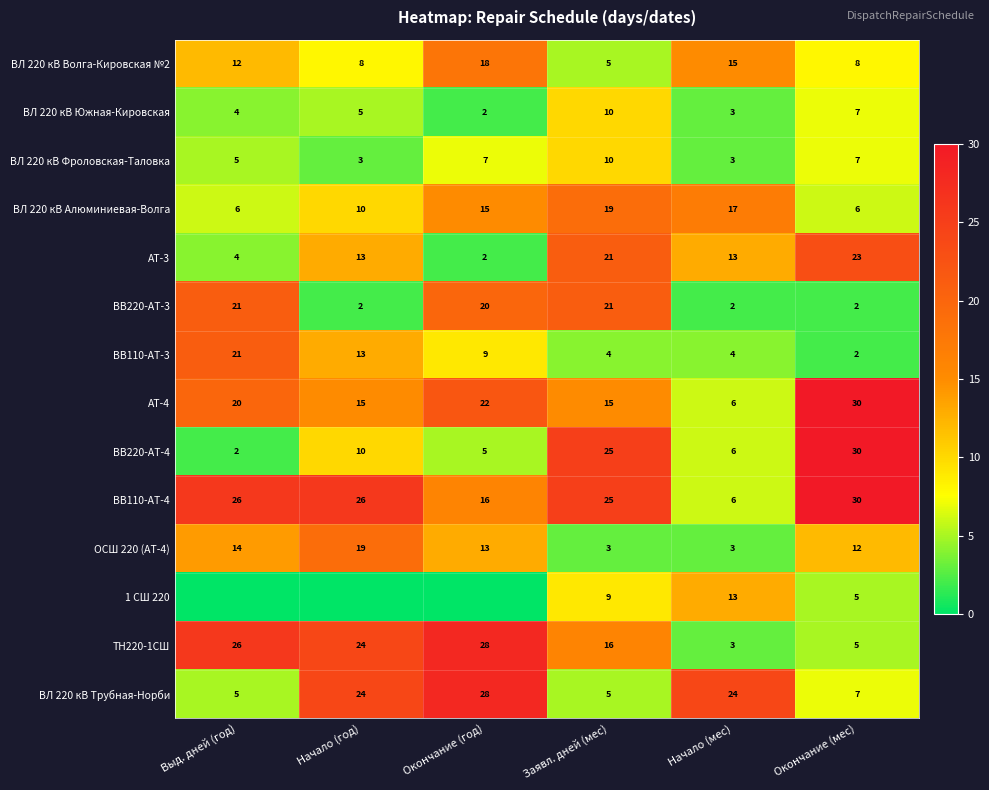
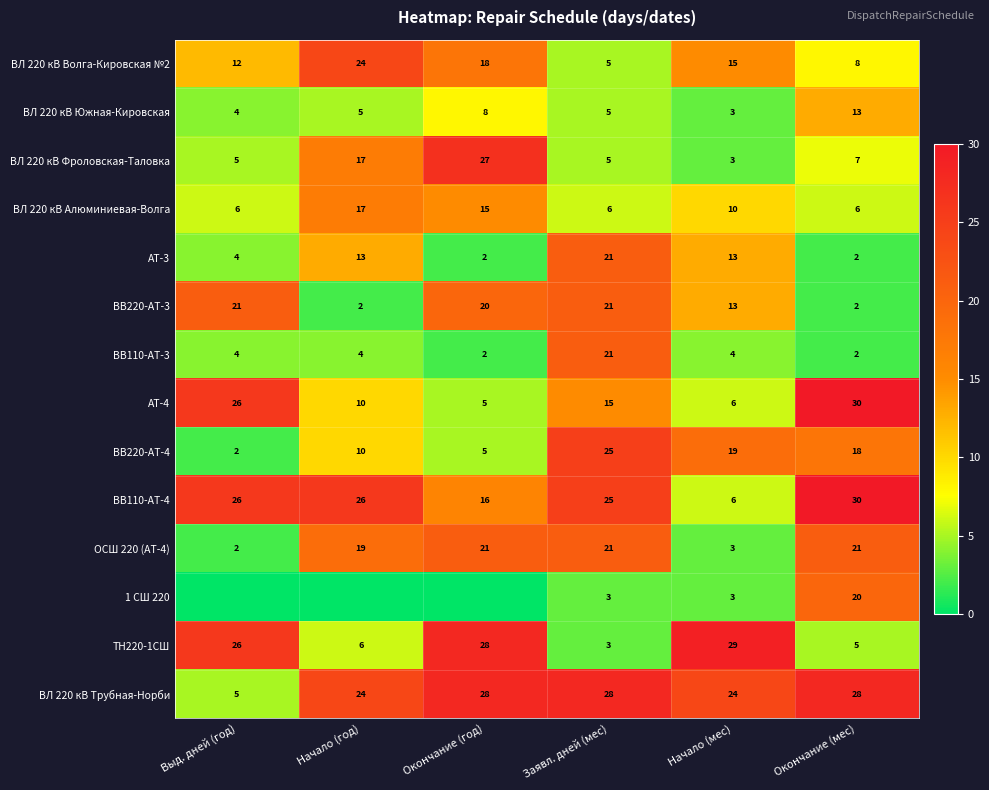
  {
    "ВЛ 220 кВ Волга-Кировская №2": {
      "Выд. дней (год)": 12,
-     "Начало (год)": 8,
+     "Начало (год)": 24,
      "Окончание (год)": 18,
      "Заявл. дней (мес)": 5,
      "Начало (мес)": 15,
      "Окончание (мес)": 8
    },
    "ВЛ 220 кВ Южная-Кировская": {
      "Выд. дней (год)": 4,
      "Начало (год)": 5,
-     "Окончание (год)": 2,
-     "Заявл. дней (мес)": 10,
+     "Окончание (год)": 8,
+     "Заявл. дней (мес)": 5,
      "Начало (мес)": 3,
-     "Окончание (мес)": 7
+     "Окончание (мес)": 13
    },
    "ВЛ 220 кВ Фроловская-Таловка": {
      "Выд. дней (год)": 5,
-     "Начало (год)": 3,
-     "Окончание (год)": 7,
-     "Заявл. дней (мес)": 10,
+     "Начало (год)": 17,
+     "Окончание (год)": 27,
+     "Заявл. дней (мес)": 5,
      "Начало (мес)": 3,
      "Окончание (мес)": 7
    },
    "ВЛ 220 кВ Алюминиевая-Волга": {
      "Выд. дней (год)": 6,
-     "Начало (год)": 10,
+     "Начало (год)": 17,
      "Окончание (год)": 15,
-     "Заявл. дней (мес)": 19,
-     "Начало (мес)": 17,
+     "Заявл. дней (мес)": 6,
+     "Начало (мес)": 10,
      "Окончание (мес)": 6
    },
    "АТ-3": {
      "Выд. дней (год)": 4,
      "Начало (год)": 13,
      "Окончание (год)": 2,
      "Заявл. дней (мес)": 21,
      "Начало (мес)": 13,
-     "Окончание (мес)": 23
+     "Окончание (мес)": 2
    },
    "ВВ220-АТ-3": {
      "Выд. дней (год)": 21,
      "Начало (год)": 2,
      "Окончание (год)": 20,
      "Заявл. дней (мес)": 21,
-     "Начало (мес)": 2,
+     "Начало (мес)": 13,
      "Окончание (мес)": 2
    },
    "ВВ110-АТ-3": {
-     "Выд. дней (год)": 21,
-     "Начало (год)": 13,
-     "Окончание (год)": 9,
-     "Заявл. дней (мес)": 4,
+     "Выд. дней (год)": 4,
+     "Начало (год)": 4,
+     "Окончание (год)": 2,
+     "Заявл. дней (мес)": 21,
      "Начало (мес)": 4,
      "Окончание (мес)": 2
    },
    "АТ-4": {
-     "Выд. дней (год)": 20,
-     "Начало (год)": 15,
-     "Окончание (год)": 22,
+     "Выд. дней (год)": 26,
+     "Начало (год)": 10,
+     "Окончание (год)": 5,
      "Заявл. дней (мес)": 15,
      "Начало (мес)": 6,
      "Окончание (мес)": 30
    },
    "ВВ220-АТ-4": {
      "Выд. дней (год)": 2,
      "Начало (год)": 10,
      "Окончание (год)": 5,
      "Заявл. дней (мес)": 25,
-     "Начало (мес)": 6,
-     "Окончание (мес)": 30
+     "Начало (мес)": 19,
+     "Окончание (мес)": 18
    },
    "ВВ110-АТ-4": {
      "Выд. дней (год)": 26,
      "Начало (год)": 26,
      "Окончание (год)": 16,
      "Заявл. дней (мес)": 25,
      "Начало (мес)": 6,
      "Окончание (мес)": 30
    },
    "ОСШ 220 (АТ-4)": {
-     "Выд. дней (год)": 14,
+     "Выд. дней (год)": 2,
      "Начало (год)": 19,
-     "Окончание (год)": 13,
-     "Заявл. дней (мес)": 3,
+     "Окончание (год)": 21,
+     "Заявл. дней (мес)": 21,
      "Начало (мес)": 3,
-     "Окончание (мес)": 12
+     "Окончание (мес)": 21
    },
    "1 СШ 220": {
-     "Заявл. дней (мес)": 9,
-     "Начало (мес)": 13,
-     "Окончание (мес)": 5
+     "Заявл. дней (мес)": 3,
+     "Начало (мес)": 3,
+     "Окончание (мес)": 20
    },
    "ТН220-1СШ": {
      "Выд. дней (год)": 26,
-     "Начало (год)": 24,
+     "Начало (год)": 6,
      "Окончание (год)": 28,
-     "Заявл. дней (мес)": 16,
-     "Начало (мес)": 3,
+     "Заявл. дней (мес)": 3,
+     "Начало (мес)": 29,
      "Окончание (мес)": 5
    },
    "ВЛ 220 кВ Трубная-Норби": {
      "Выд. дней (год)": 5,
      "Начало (год)": 24,
      "Окончание (год)": 28,
-     "Заявл. дней (мес)": 5,
+     "Заявл. дней (мес)": 28,
      "Начало (мес)": 24,
-     "Окончание (мес)": 7
+     "Окончание (мес)": 28
    }
  }
